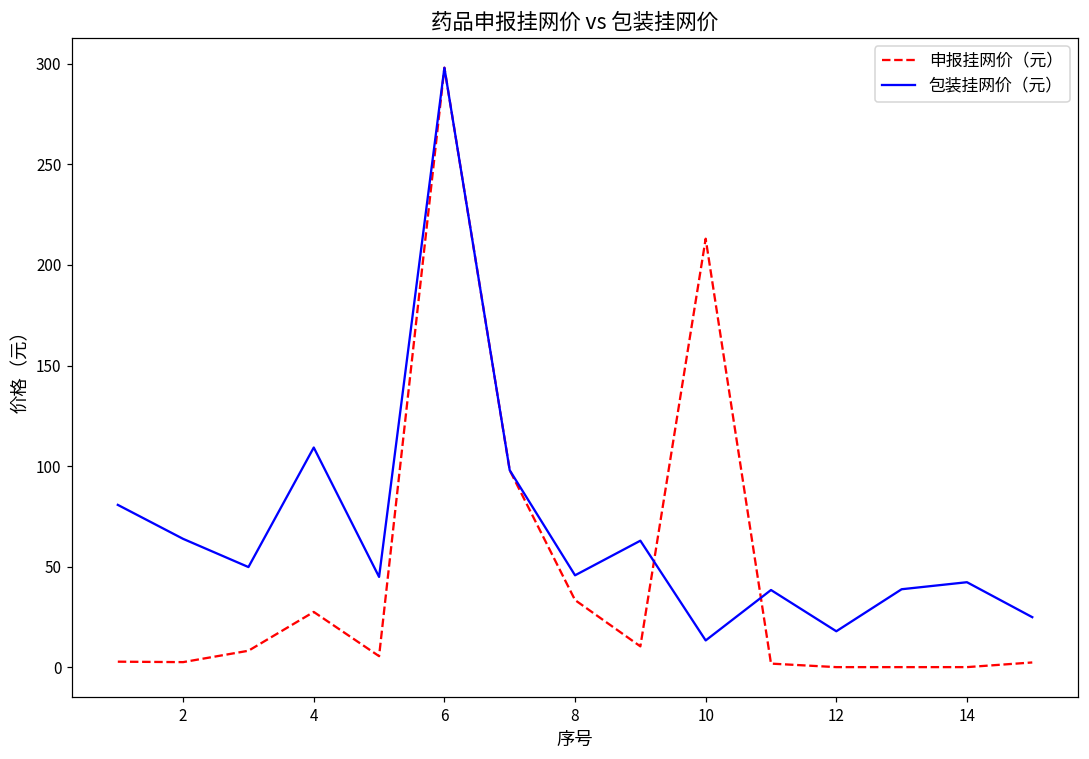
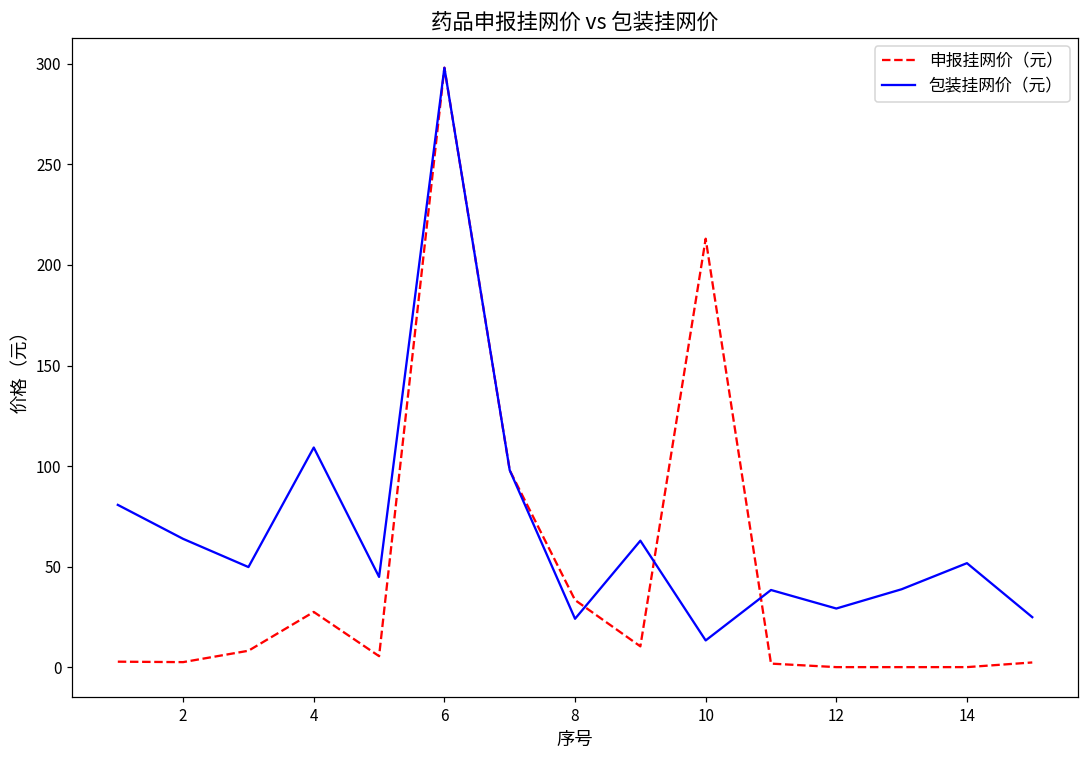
  {
    "申报挂网价（元）": {
      "2": 3,
      "4": 28,
      "8": 34,
      "10": 213,
      "12": 0,
      "14": 0
    },
    "包装挂网价（元）": {
      "2": 64,
      "4": 109,
-     "8": 46,
+     "8": 24,
      "10": 13,
-     "12": 18,
-     "14": 42
+     "12": 29,
+     "14": 52
    }
  }
